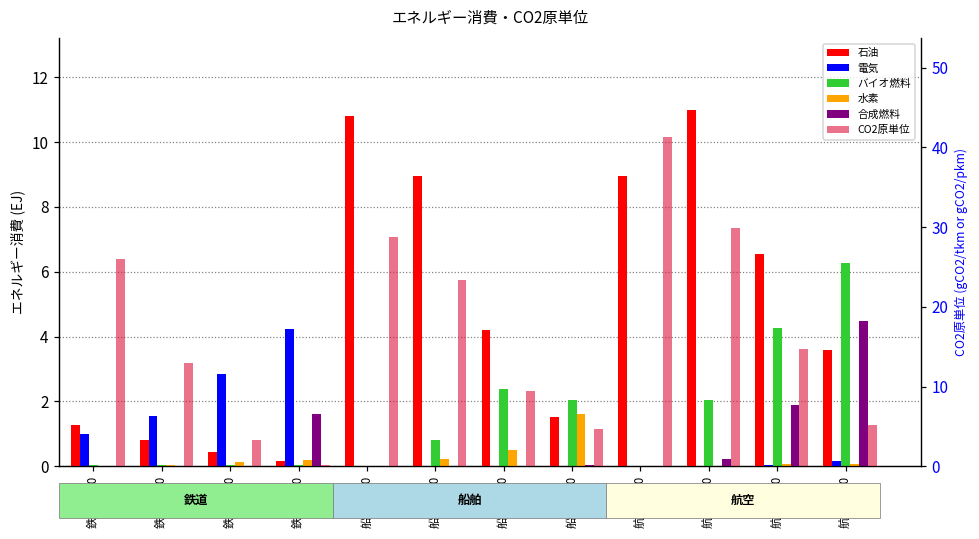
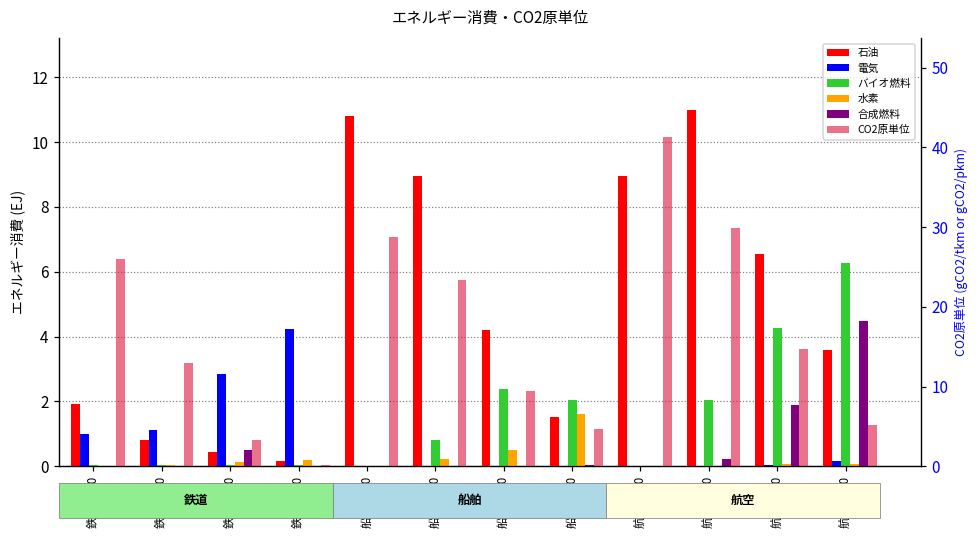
  {
    "石油": {
-     "鉄道 2020": 1.3,
+     "鉄道 2020": 1.9,
      "鉄道 2030": 0.8,
      "鉄道 2040": 0.4,
      "鉄道 2050": 0.2,
      "船舶 2020": 10.8,
      "船舶 2030": 9.0,
      "船舶 2040": 4.2,
      "船舶 2050": 1.5,
      "航空 2020": 9.0,
      "航空 2030": 11.0,
      "航空 2040": 6.6,
      "航空 2050": 3.6
    },
    "電気": {
      "鉄道 2020": 1.0,
-     "鉄道 2030": 1.5,
+     "鉄道 2030": 1.1,
      "鉄道 2040": 2.8,
      "鉄道 2050": 4.3,
      "船舶 2020": 0.0,
      "航空 2020": 0.0,
      "航空 2050": 0.2
    },
    "バイオ燃料": {
      "船舶 2030": 0.8,
      "船舶 2040": 2.4,
      "船舶 2050": 2.1,
      "航空 2020": 0.0,
      "航空 2030": 2.1,
      "航空 2040": 4.3,
      "航空 2050": 6.3
    },
    "水素": {
      "鉄道 2020": 0.0,
      "鉄道 2040": 0.1,
      "鉄道 2050": 0.2,
      "船舶 2020": 0.0,
      "船舶 2030": 0.2,
      "船舶 2040": 0.5,
      "船舶 2050": 1.6,
      "航空 2020": 0.0
    },
    "合成燃料": {
      "鉄道 2020": 0.0,
      "鉄道 2030": 0.0,
-     "鉄道 2040": 0.0,
-     "鉄道 2050": 1.6,
+     "鉄道 2040": 0.5,
+     "鉄道 2050": 0.0,
      "船舶 2020": 0.0,
      "航空 2020": 0.0,
      "航空 2030": 0.2,
      "航空 2040": 1.9,
      "航空 2050": 4.5
    },
    "CO2原単位": {
      "鉄道 2020": 26,
      "鉄道 2030": 13,
      "鉄道 2040": 3,
      "船舶 2020": 29,
      "船舶 2030": 23,
      "船舶 2040": 10,
      "船舶 2050": 5,
      "航空 2020": 41,
      "航空 2030": 30,
      "航空 2040": 15,
      "航空 2050": 5
    }
  }
